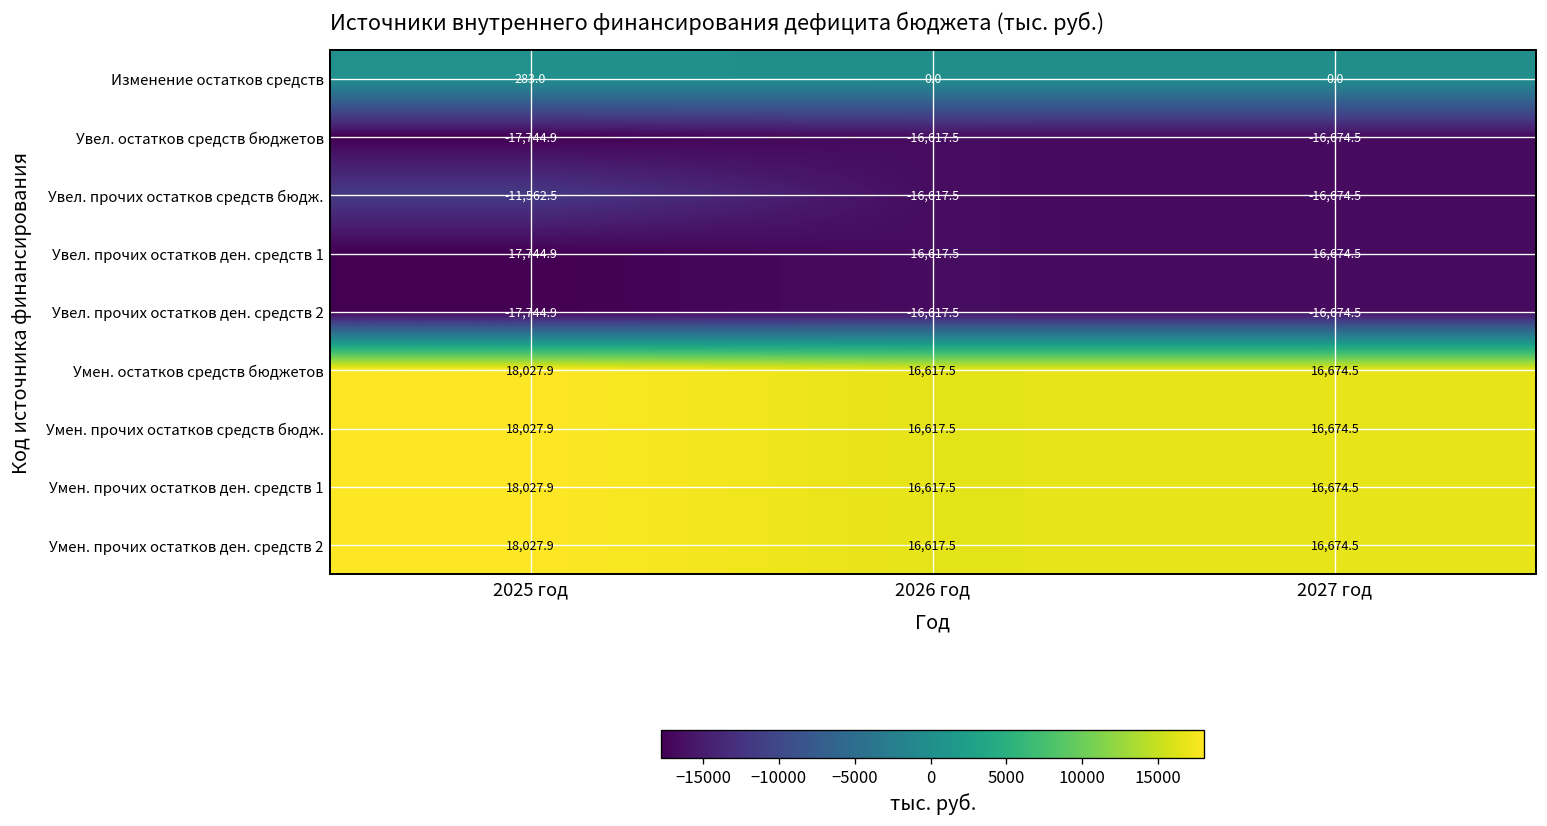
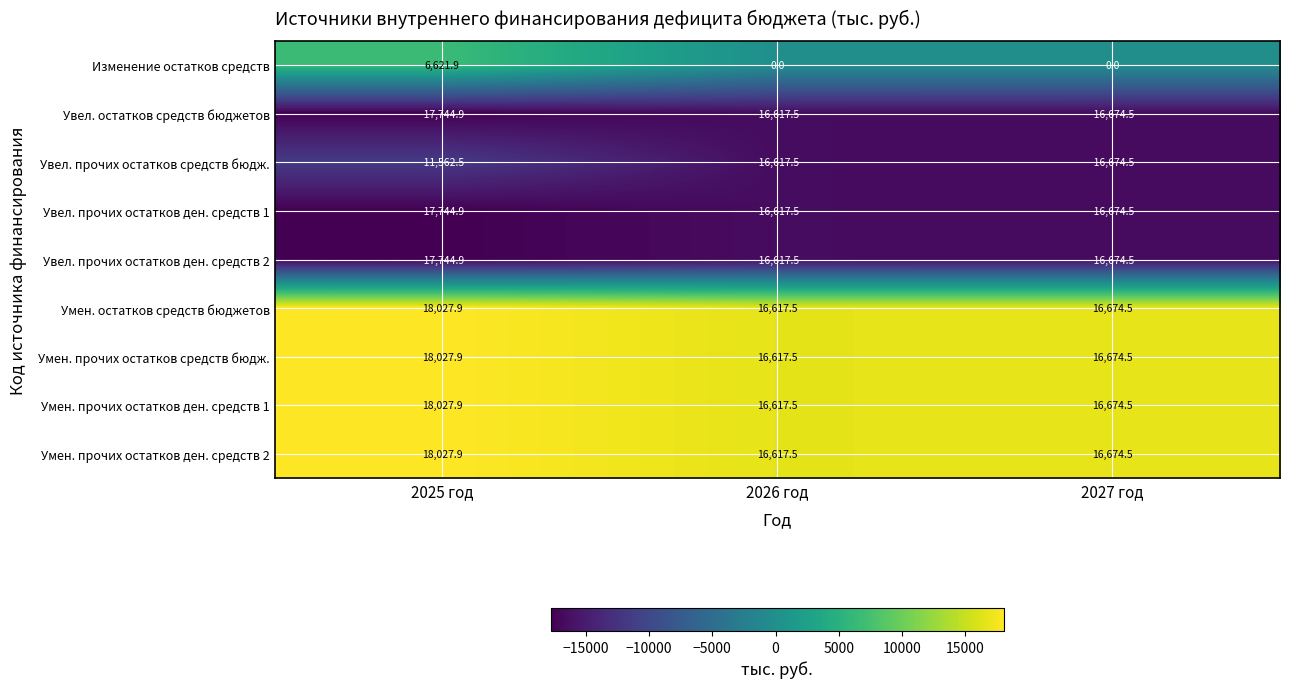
  {
    "Изменение остатков средств": {
-     "2025 год": "283.0",
+     "2025 год": "6,621.9",
      "2026 год": "0.0",
      "2027 год": "0.0"
    },
    "Увел. остатков средств бюджетов": {
      "2025 год": "-17,744.9",
      "2026 год": "-16,617.5",
      "2027 год": "-16,674.5"
    },
    "Увел. прочих остатков средств бюдж.": {
      "2025 год": "-11,562.5",
      "2026 год": "-16,617.5",
      "2027 год": "-16,674.5"
    },
    "Увел. прочих остатков ден. средств 1": {
      "2025 год": "-17,744.9",
      "2026 год": "-16,617.5",
      "2027 год": "-16,674.5"
    },
    "Увел. прочих остатков ден. средств 2": {
      "2025 год": "-17,744.9",
      "2026 год": "-16,617.5",
      "2027 год": "-16,674.5"
    },
    "Умен. остатков средств бюджетов": {
      "2025 год": "18,027.9",
      "2026 год": "16,617.5",
      "2027 год": "16,674.5"
    },
    "Умен. прочих остатков средств бюдж.": {
      "2025 год": "18,027.9",
      "2026 год": "16,617.5",
      "2027 год": "16,674.5"
    },
    "Умен. прочих остатков ден. средств 1": {
      "2025 год": "18,027.9",
      "2026 год": "16,617.5",
      "2027 год": "16,674.5"
    },
    "Умен. прочих остатков ден. средств 2": {
      "2025 год": "18,027.9",
      "2026 год": "16,617.5",
      "2027 год": "16,674.5"
    }
  }
